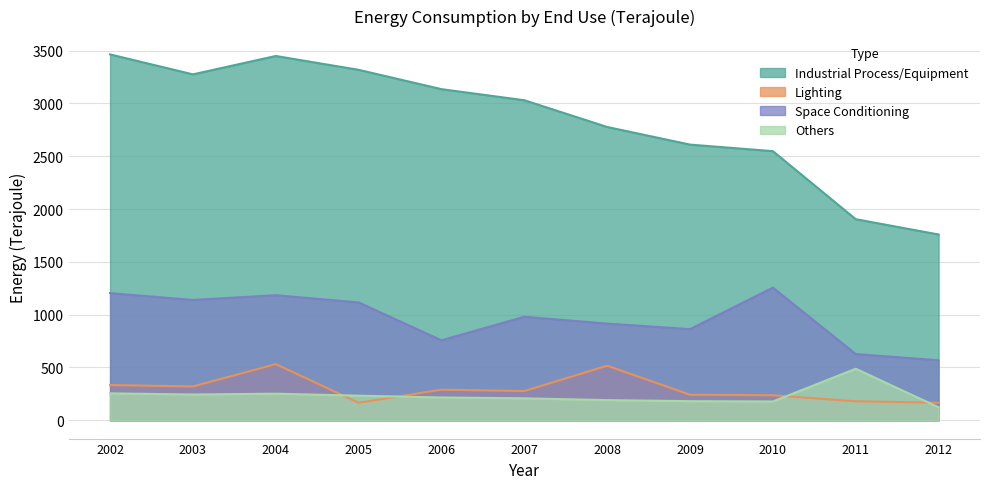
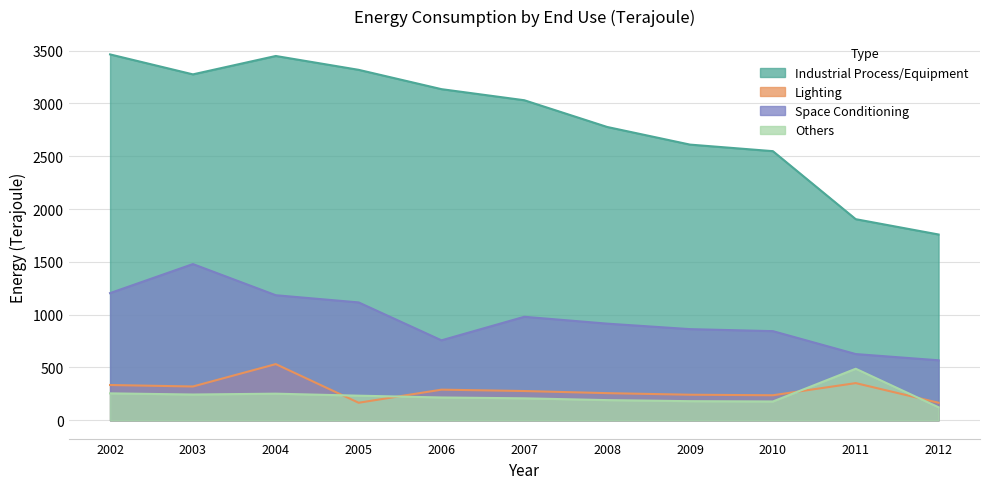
  {
    "Industrial Process/Equipment": {
      "2002": 3460,
      "2003": 3280,
      "2004": 3450,
      "2005": 3320,
      "2006": 3140,
      "2007": 3030,
      "2008": 2780,
      "2009": 2610,
      "2010": 2550,
      "2011": 1900,
      "2012": 1760
    },
    "Lighting": {
      "2002": 330,
      "2003": 320,
      "2004": 530,
      "2005": 170,
      "2006": 290,
      "2007": 280,
-     "2008": 520,
+     "2008": 260,
      "2009": 240,
      "2010": 240,
-     "2011": 180,
+     "2011": 350,
      "2012": 170
    },
    "Space Conditioning": {
      "2002": 1200,
-     "2003": 1140,
+     "2003": 1480,
      "2004": 1180,
      "2005": 1120,
      "2006": 760,
      "2007": 980,
      "2008": 920,
      "2009": 860,
-     "2010": 1260,
+     "2010": 840,
      "2011": 630,
      "2012": 570
    },
    "Others": {
      "2002": 260,
      "2003": 240,
      "2004": 250,
      "2005": 230,
      "2006": 220,
      "2007": 210,
      "2008": 190,
      "2009": 180,
      "2010": 180,
      "2011": 490,
      "2012": 120
    }
  }
